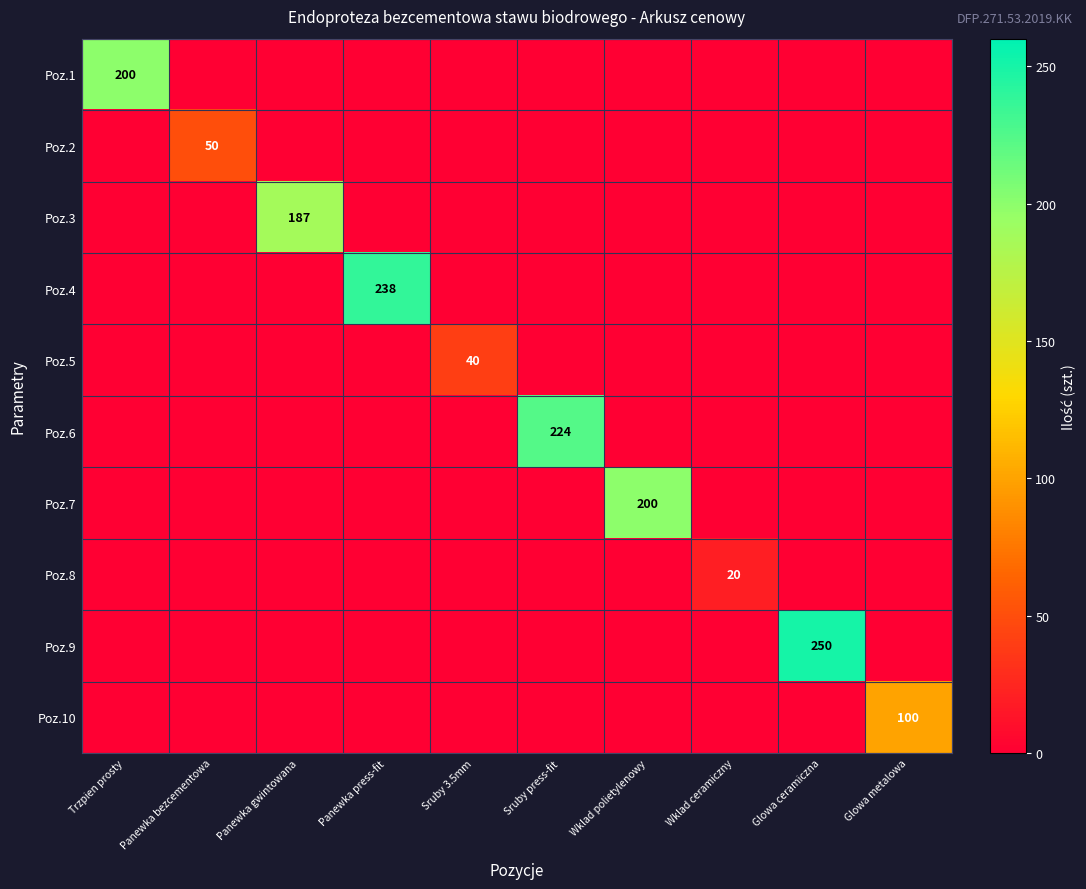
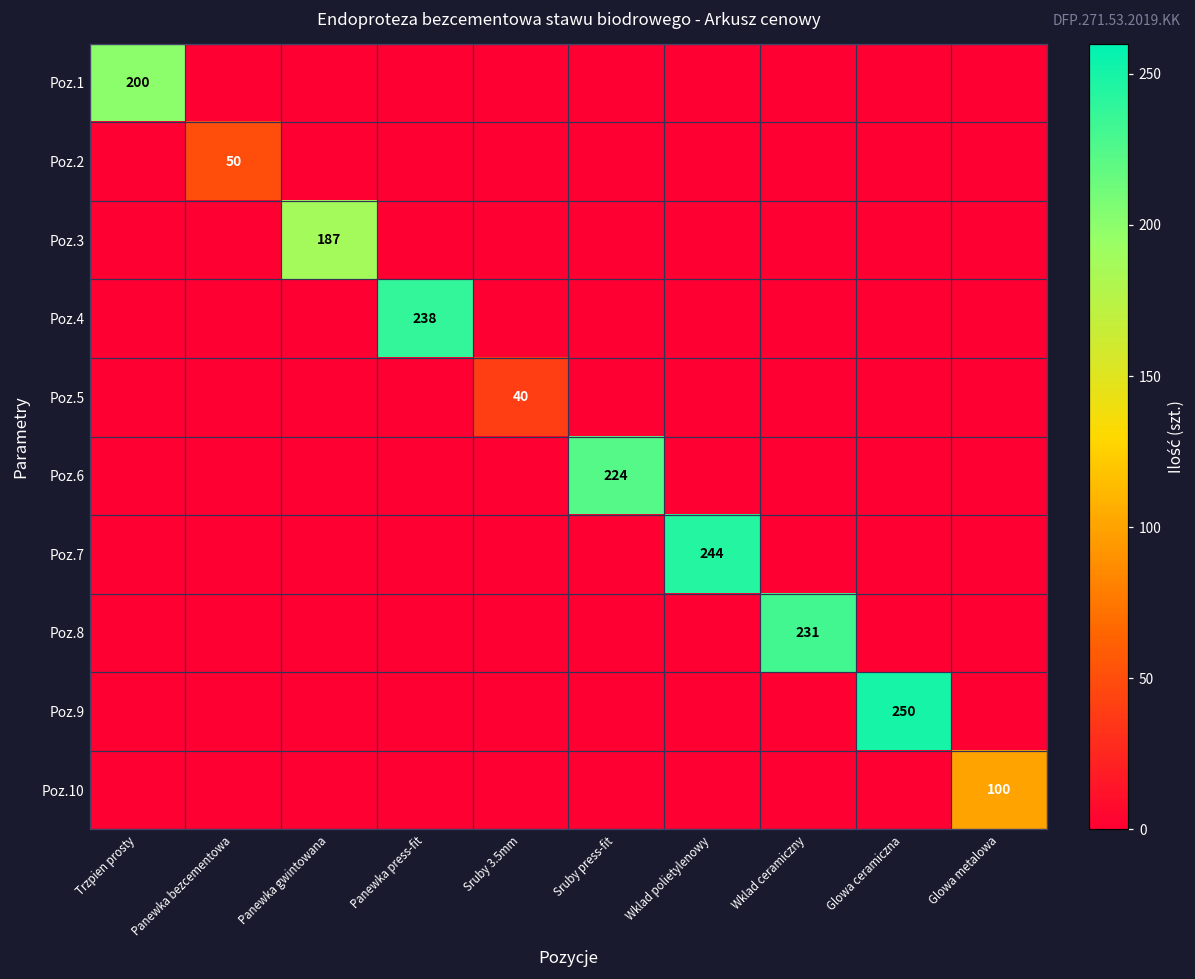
  {
    "Poz.1": {
      "Trzpien prosty": 200
    },
    "Poz.2": {
      "Panewka bezcementowa": 50
    },
    "Poz.3": {
      "Panewka gwintowana": 187
    },
    "Poz.4": {
      "Panewka press-fit": 238
    },
    "Poz.5": {
      "Sruby 3.5mm": 40
    },
    "Poz.6": {
      "Sruby press-fit": 224
    },
    "Poz.7": {
-     "Wklad polietylenowy": 200
+     "Wklad polietylenowy": 244
    },
    "Poz.8": {
-     "Wklad ceramiczny": 20
+     "Wklad ceramiczny": 231
    },
    "Poz.9": {
      "Glowa ceramiczna": 250
    },
    "Poz.10": {
      "Glowa metalowa": 100
    }
  }
